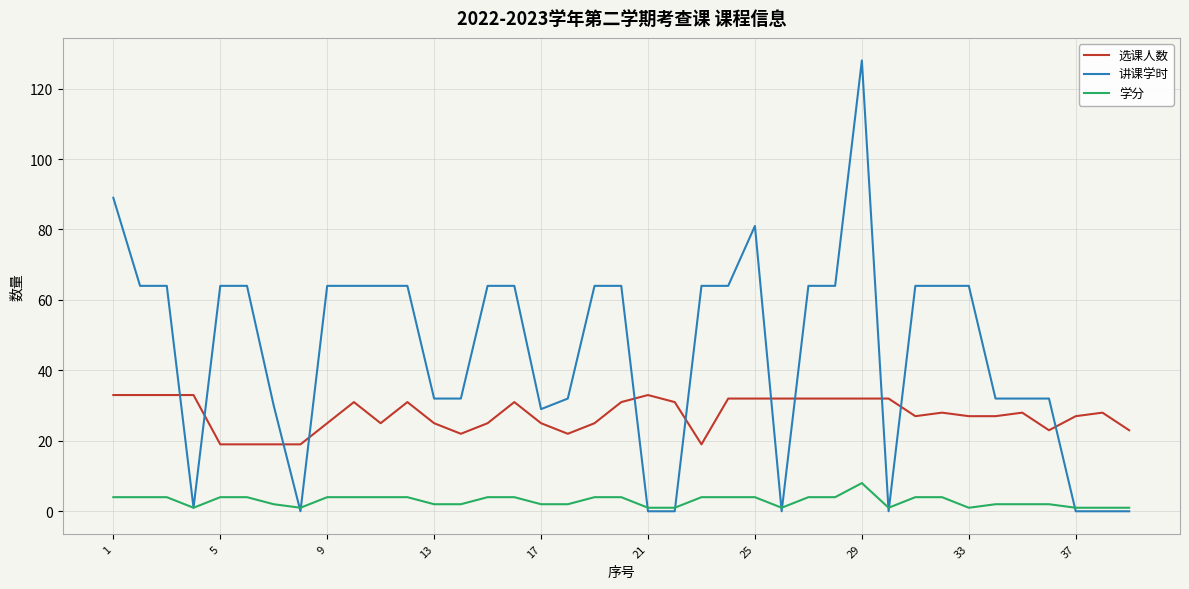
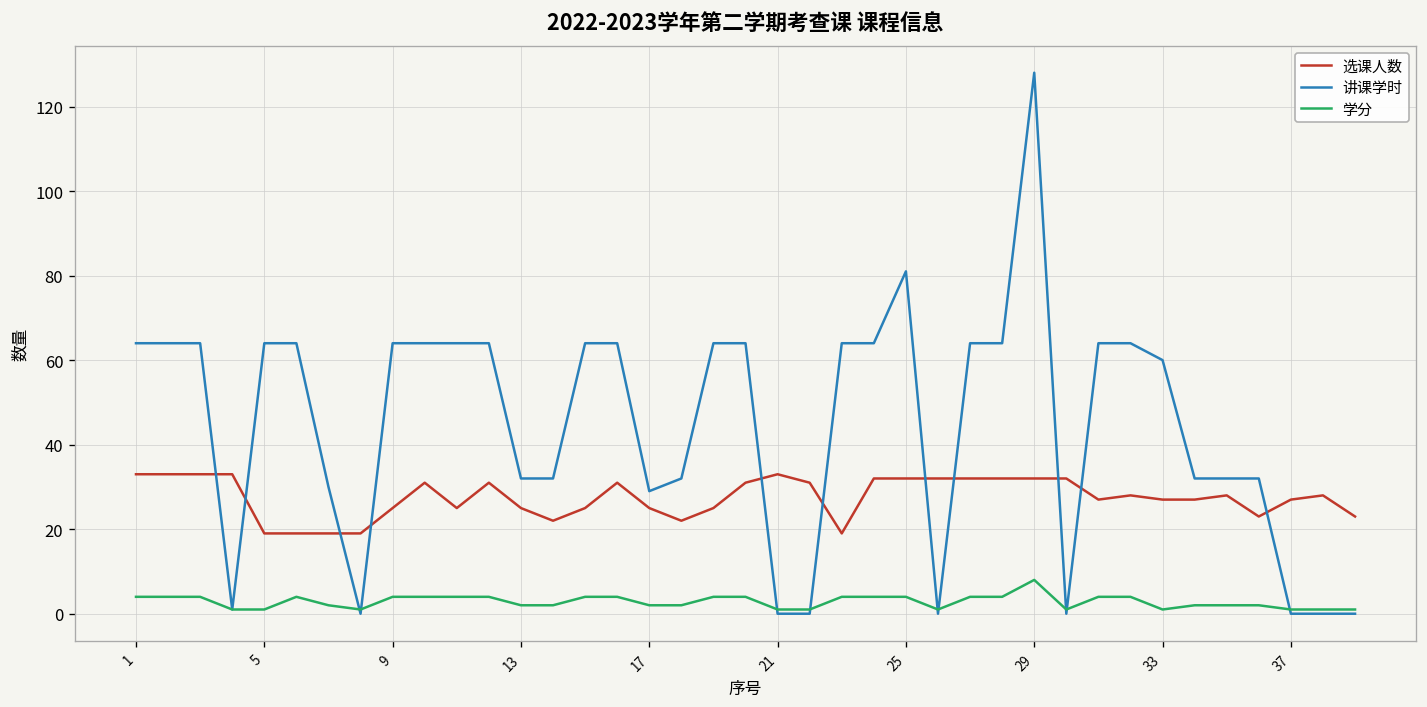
  {
    "选课人数": {
      "1": 33,
      "5": 19,
      "9": 25,
      "13": 25,
      "17": 25,
      "21": 33,
      "25": 32,
      "29": 32,
      "33": 27,
      "37": 27
    },
    "讲课学时": {
-     "1": 89,
+     "1": 64,
      "5": 64,
      "9": 64,
      "13": 32,
      "17": 29,
      "21": 0,
      "25": 81,
      "29": 128,
-     "33": 64,
+     "33": 60,
      "37": 0
    },
    "学分": {
      "1": 4,
-     "5": 4,
+     "5": 1,
      "9": 4,
      "13": 2,
      "17": 2,
      "21": 1,
      "25": 4,
      "29": 8,
      "33": 1,
      "37": 1
    }
  }
